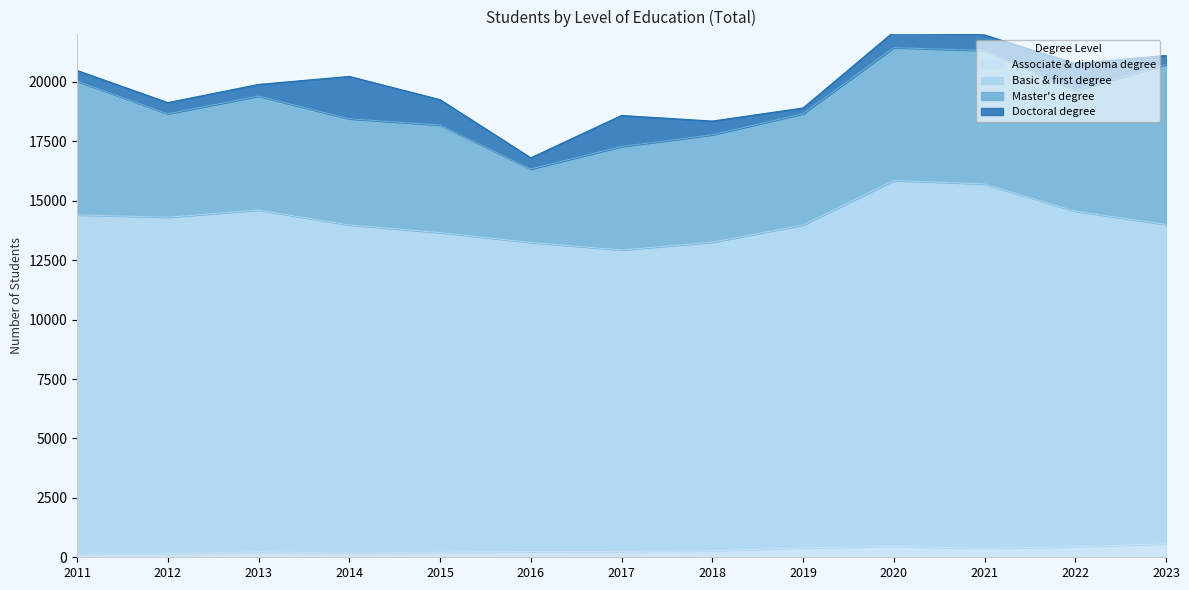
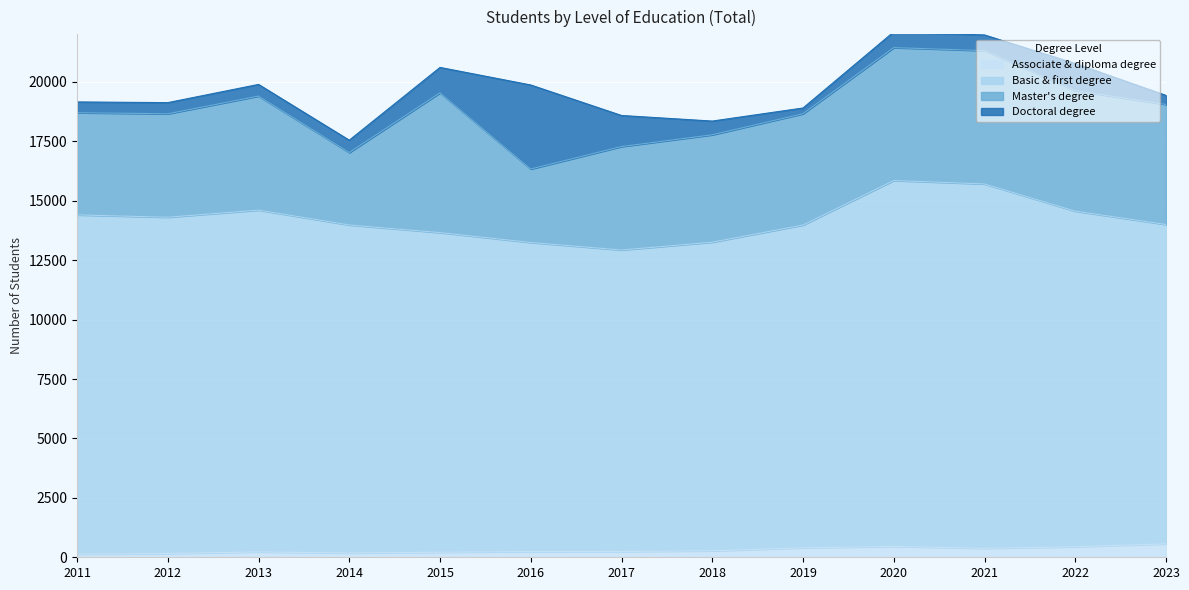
  {
    "Master's degree": {
-     "2011": 5600,
+     "2011": 4300,
      "2012": 4400,
      "2013": 4800,
-     "2014": 4500,
-     "2015": 4500,
+     "2014": 3000,
+     "2015": 5900,
      "2016": 3100,
      "2017": 4400,
      "2018": 4500,
      "2019": 4700,
      "2020": 5600,
-     "2023": 6700
+     "2023": 5000
    },
    "Doctoral degree": {
      "2011": 500,
      "2012": 500,
      "2013": 500,
-     "2014": 1800,
+     "2014": 500,
      "2015": 1100,
-     "2016": 500,
+     "2016": 3500,
      "2017": 1300,
      "2018": 600,
      "2019": 200,
      "2021": 700,
      "2023": 400
    }
  }
